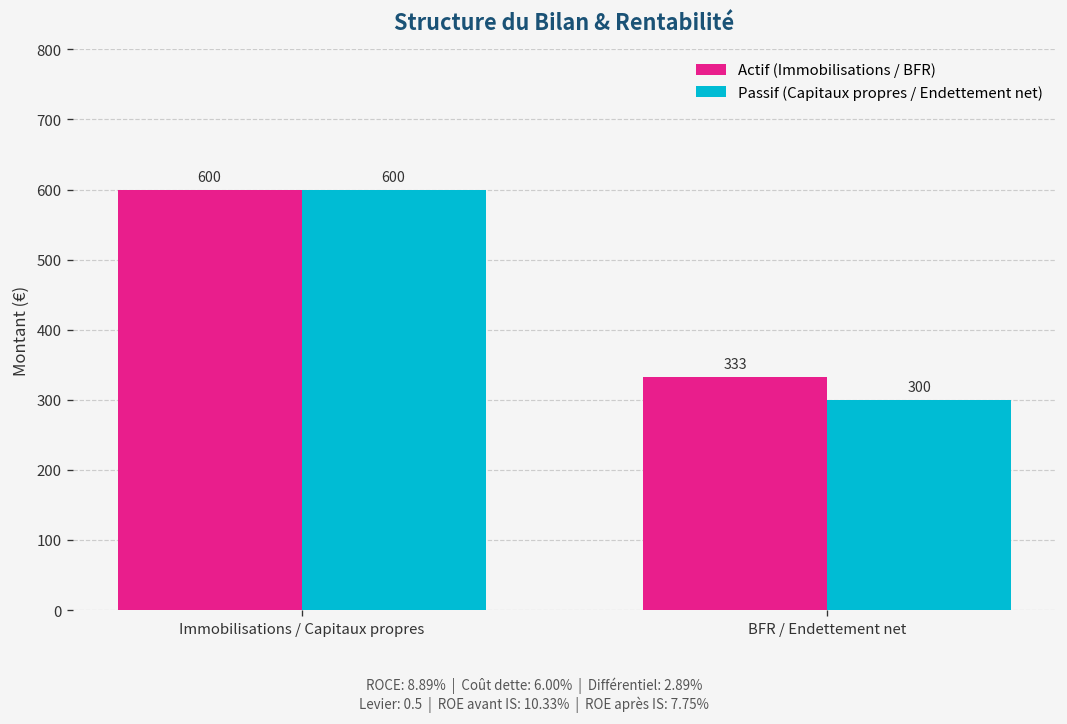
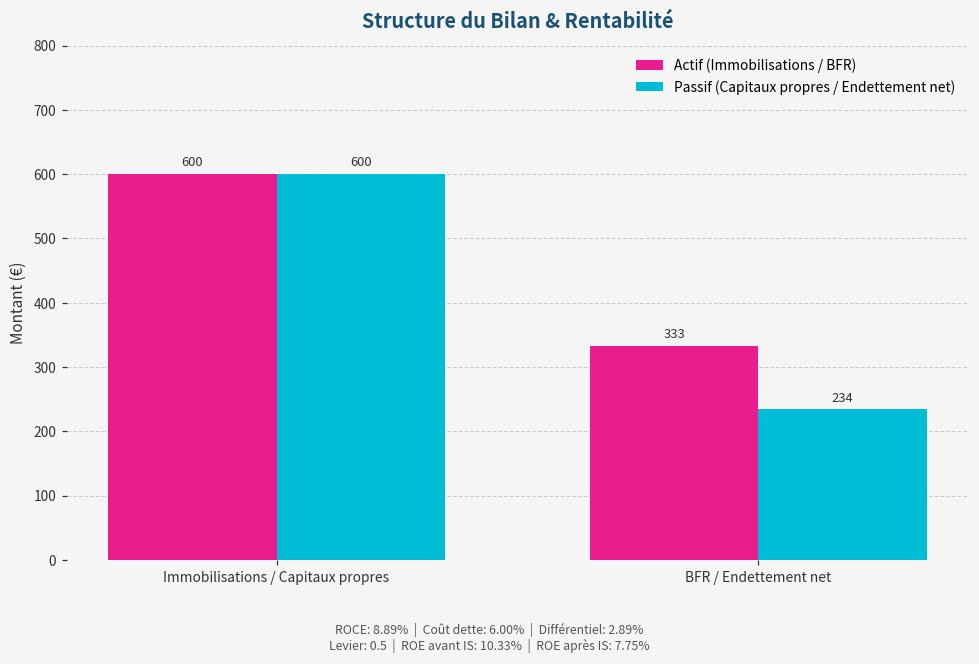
  {
    "Actif (Immobilisations / BFR)": {
      "Immobilisations / Capitaux propres": 600,
      "BFR / Endettement net": 333
    },
    "Passif (Capitaux propres / Endettement net)": {
      "Immobilisations / Capitaux propres": 600,
-     "BFR / Endettement net": 300
+     "BFR / Endettement net": 234
    }
  }
